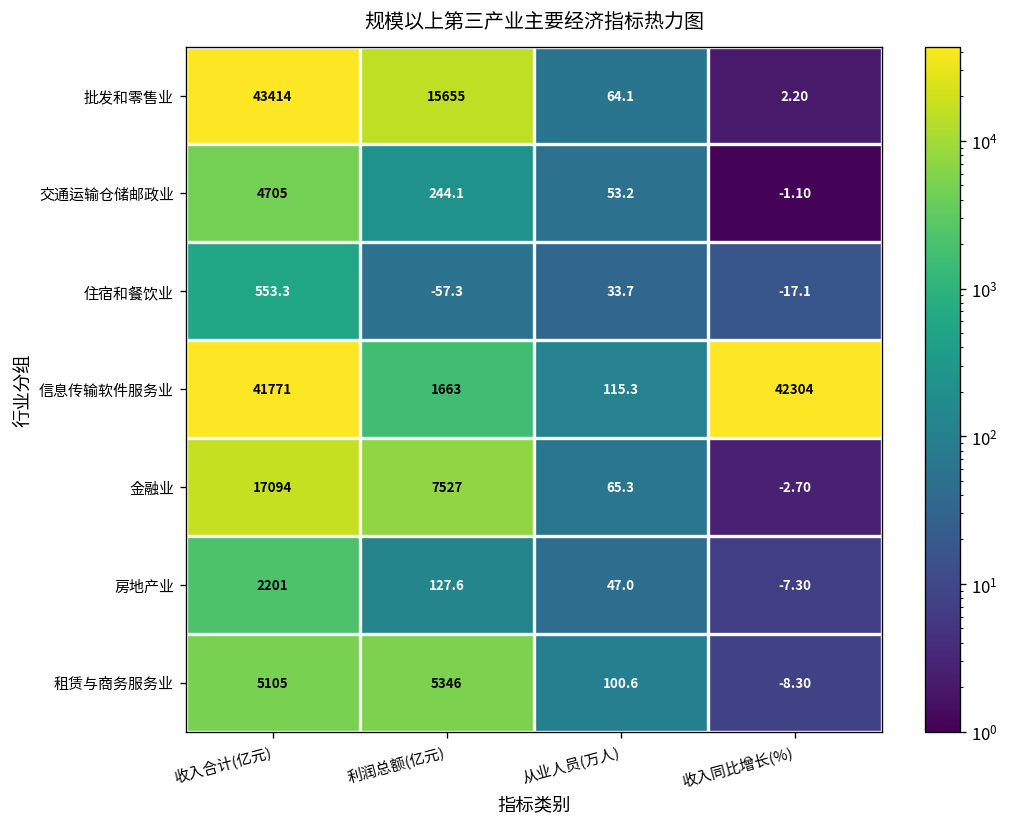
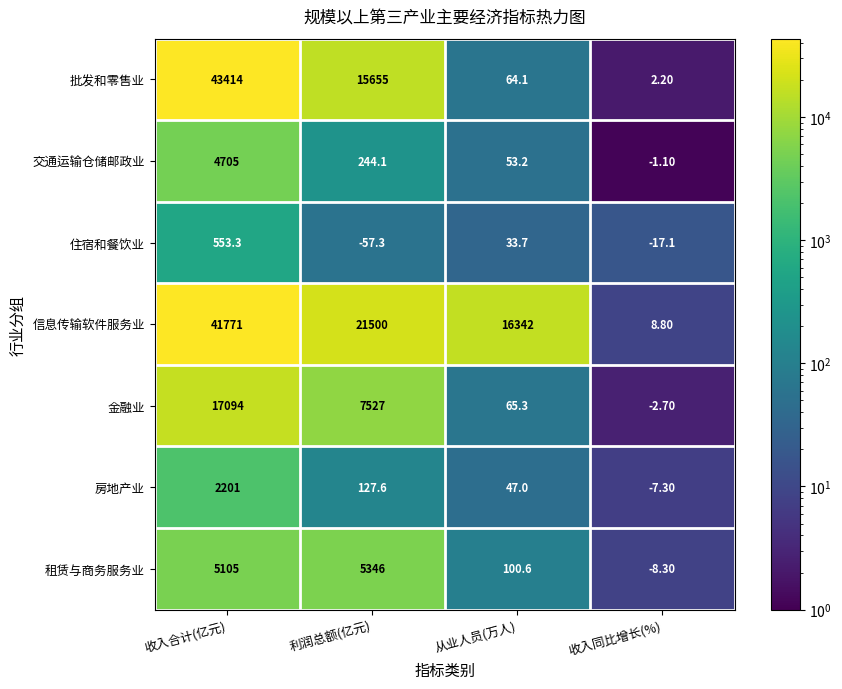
  {
    "批发和零售业": {
      "收入合计(亿元)": 43414,
      "利润总额(亿元)": 15655,
      "从业人员(万人)": 64.1,
      "收入同比增长(%)": 2.20
    },
    "交通运输仓储邮政业": {
      "收入合计(亿元)": 4705,
      "利润总额(亿元)": 244.1,
      "从业人员(万人)": 53.2,
      "收入同比增长(%)": -1.10
    },
    "住宿和餐饮业": {
      "收入合计(亿元)": 553.3,
      "利润总额(亿元)": -57.3,
      "从业人员(万人)": 33.7,
      "收入同比增长(%)": -17.1
    },
    "信息传输软件服务业": {
      "收入合计(亿元)": 41771,
-     "利润总额(亿元)": 1663,
-     "从业人员(万人)": 115.3,
-     "收入同比增长(%)": 42304
+     "利润总额(亿元)": 21500,
+     "从业人员(万人)": 16342,
+     "收入同比增长(%)": 8.80
    },
    "金融业": {
      "收入合计(亿元)": 17094,
      "利润总额(亿元)": 7527,
      "从业人员(万人)": 65.3,
      "收入同比增长(%)": -2.70
    },
    "房地产业": {
      "收入合计(亿元)": 2201,
      "利润总额(亿元)": 127.6,
      "从业人员(万人)": 47.0,
      "收入同比增长(%)": -7.30
    },
    "租赁与商务服务业": {
      "收入合计(亿元)": 5105,
      "利润总额(亿元)": 5346,
      "从业人员(万人)": 100.6,
      "收入同比增长(%)": -8.30
    }
  }
